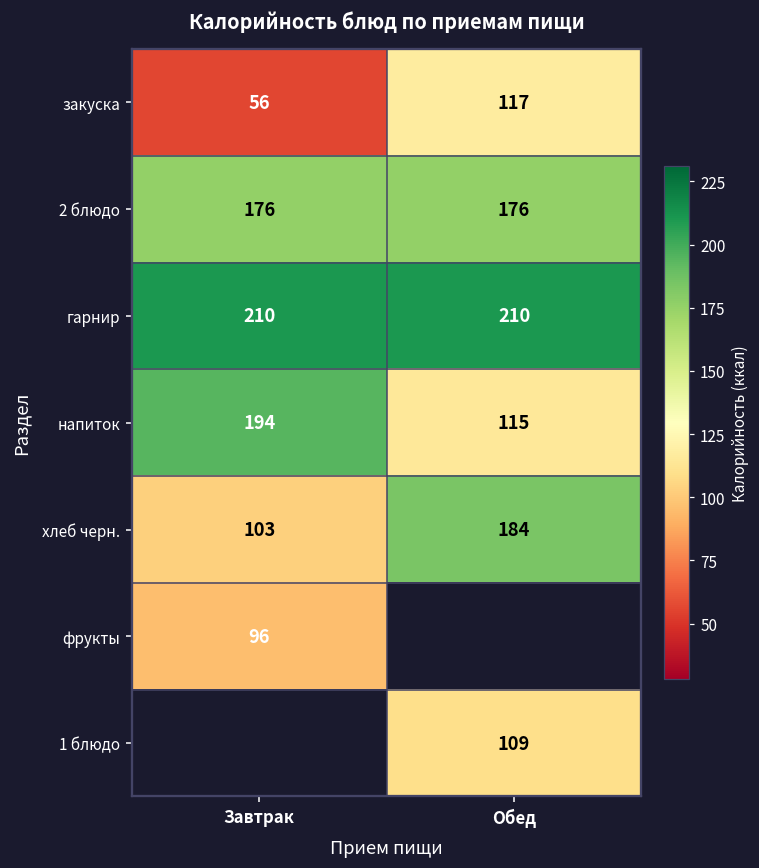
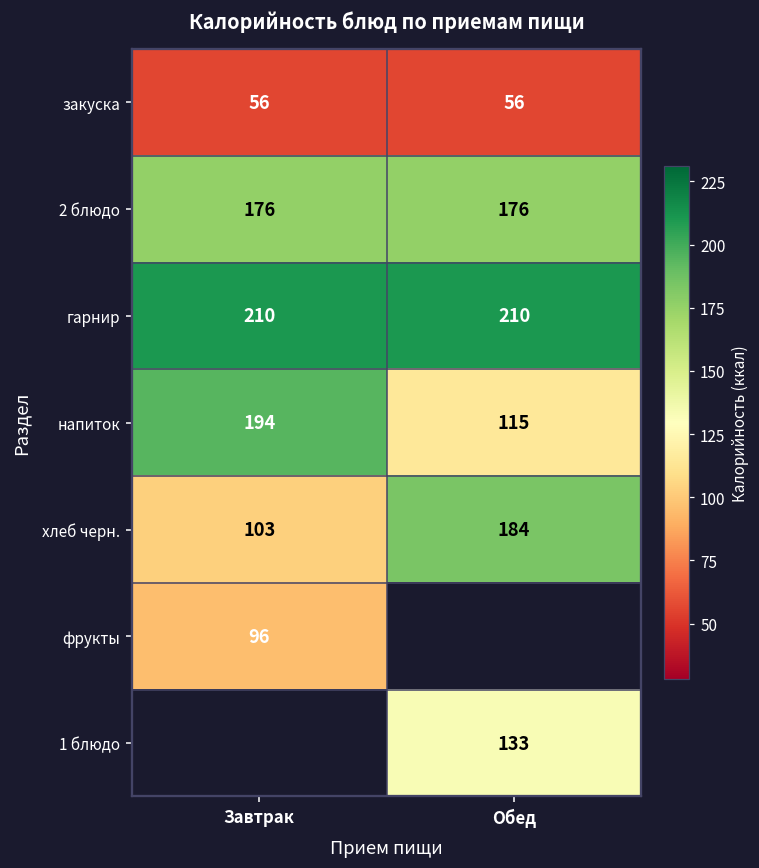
  {
    "закуска": {
      "Завтрак": 56,
-     "Обед": 117
+     "Обед": 56
    },
    "2 блюдо": {
      "Завтрак": 176,
      "Обед": 176
    },
    "гарнир": {
      "Завтрак": 210,
      "Обед": 210
    },
    "напиток": {
      "Завтрак": 194,
      "Обед": 115
    },
    "хлеб черн.": {
      "Завтрак": 103,
      "Обед": 184
    },
    "фрукты": {
      "Завтрак": 96
    },
    "1 блюдо": {
-     "Обед": 109
+     "Обед": 133
    }
  }
